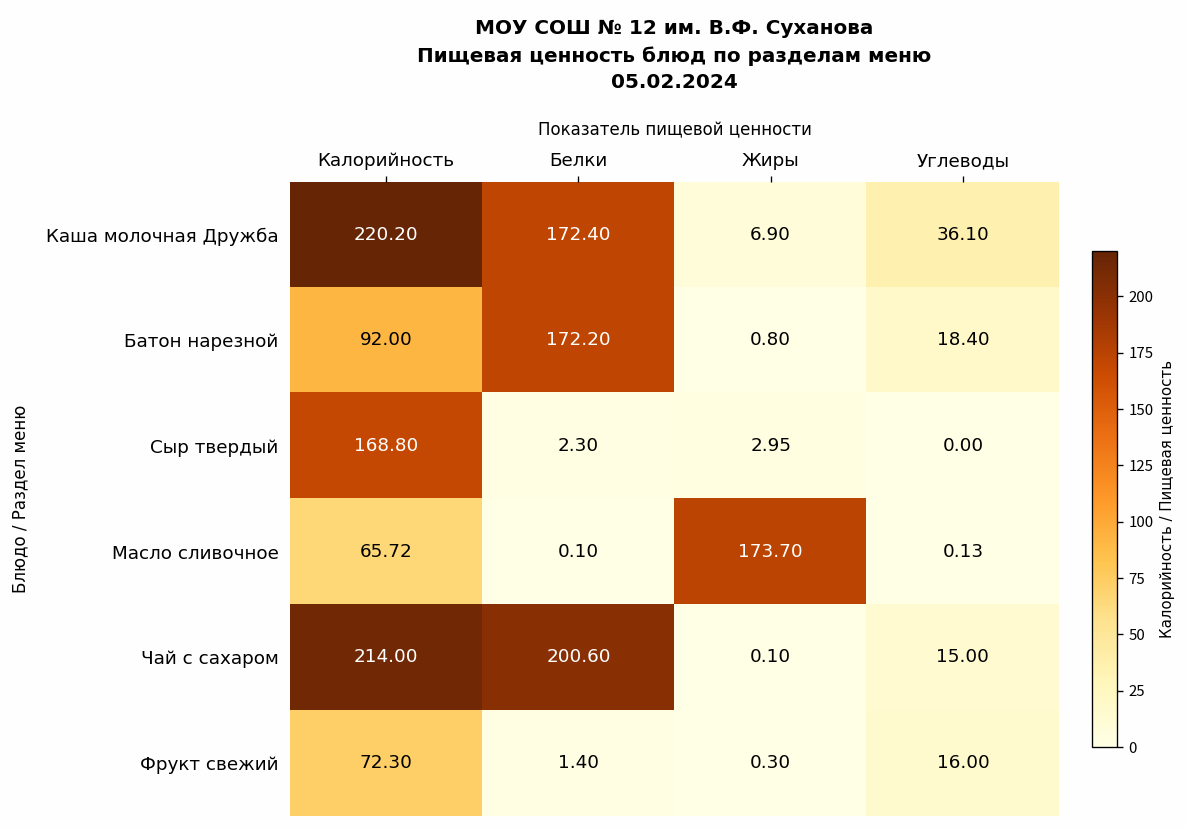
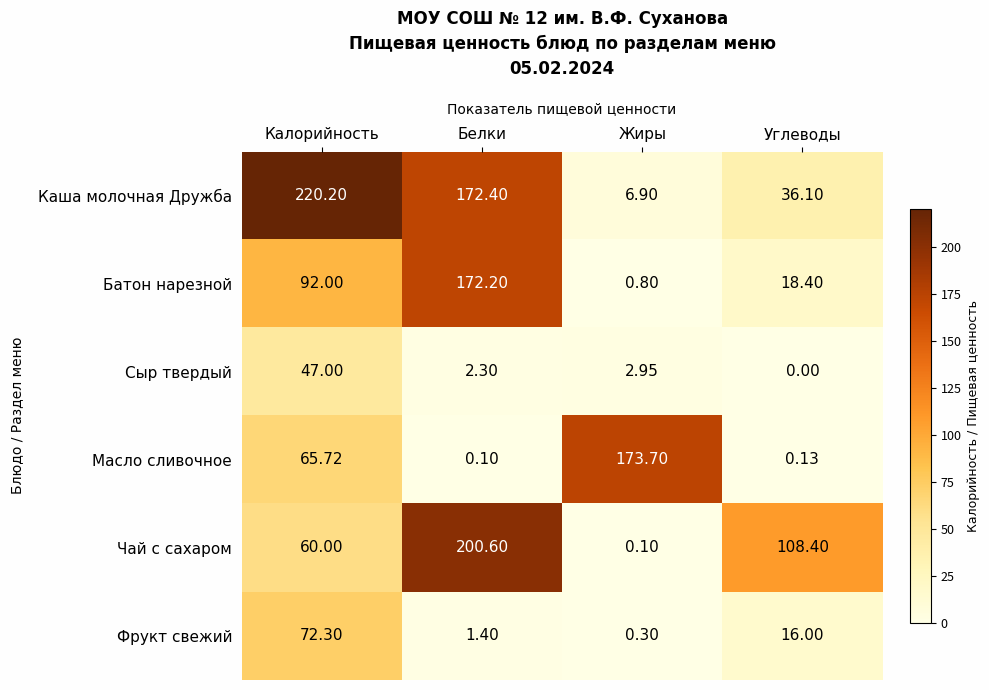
  {
    "Каша молочная Дружба": {
      "Калорийность": 220.20,
      "Белки": 172.40,
      "Жиры": 6.90,
      "Углеводы": 36.10
    },
    "Батон нарезной": {
      "Калорийность": 92.00,
      "Белки": 172.20,
      "Жиры": 0.80,
      "Углеводы": 18.40
    },
    "Сыр твердый": {
-     "Калорийность": 168.80,
+     "Калорийность": 47.00,
      "Белки": 2.30,
      "Жиры": 2.95,
      "Углеводы": 0.00
    },
    "Масло сливочное": {
      "Калорийность": 65.72,
      "Белки": 0.10,
      "Жиры": 173.70,
      "Углеводы": 0.13
    },
    "Чай с сахаром": {
-     "Калорийность": 214.00,
+     "Калорийность": 60.00,
      "Белки": 200.60,
      "Жиры": 0.10,
-     "Углеводы": 15.00
+     "Углеводы": 108.40
    },
    "Фрукт свежий": {
      "Калорийность": 72.30,
      "Белки": 1.40,
      "Жиры": 0.30,
      "Углеводы": 16.00
    }
  }
